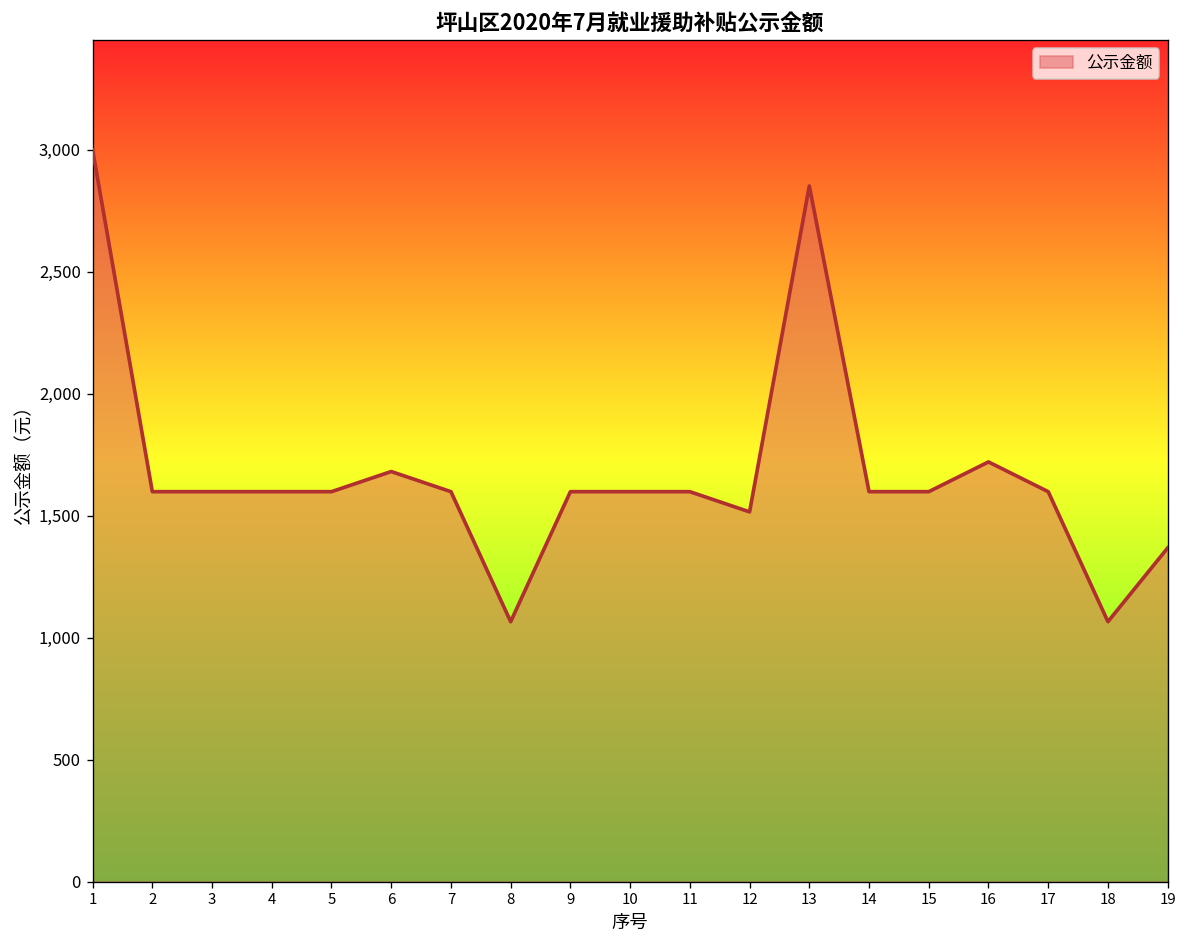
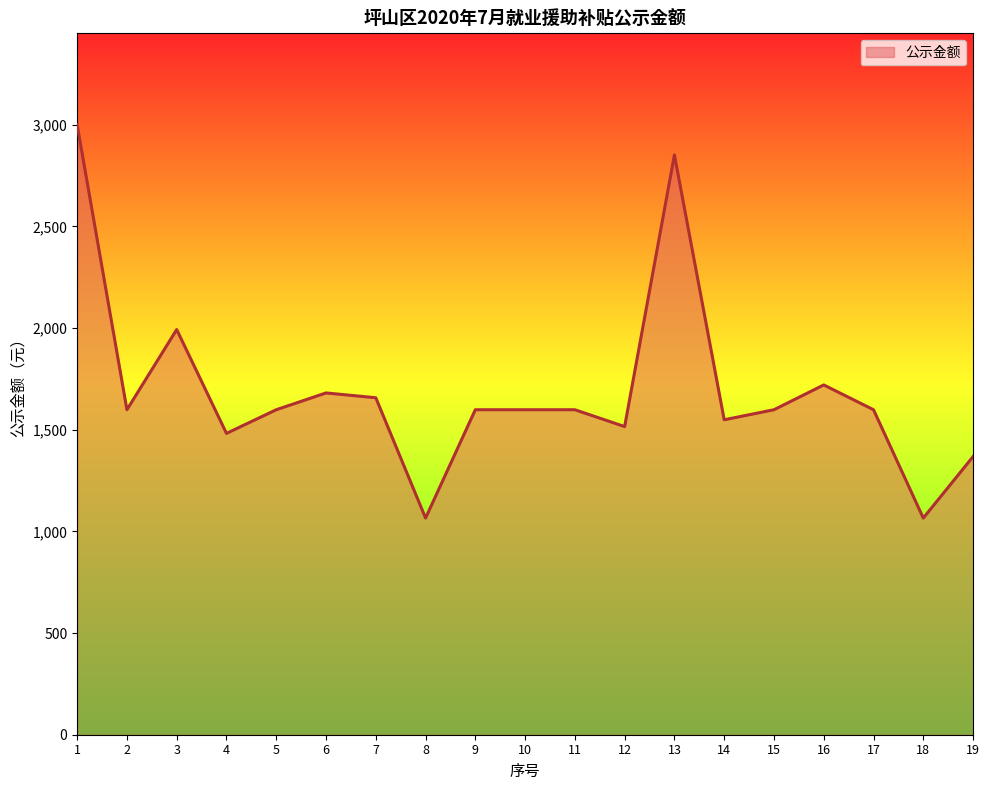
  {
    "1": "3,000",
    "2": "1,600",
-   "3": "1,600",
-   "4": "1,600",
+   "3": "1,990",
+   "4": "1,480",
    "5": "1,600",
    "6": "1,680",
-   "7": "1,600",
+   "7": "1,660",
    "8": "1,070",
    "9": "1,600",
    "10": "1,600",
    "11": "1,600",
    "12": "1,520",
    "13": "2,850",
-   "14": "1,600",
+   "14": "1,550",
    "15": "1,600",
    "16": "1,720",
    "17": "1,600",
    "18": "1,070",
    "19": "1,370"
  }
